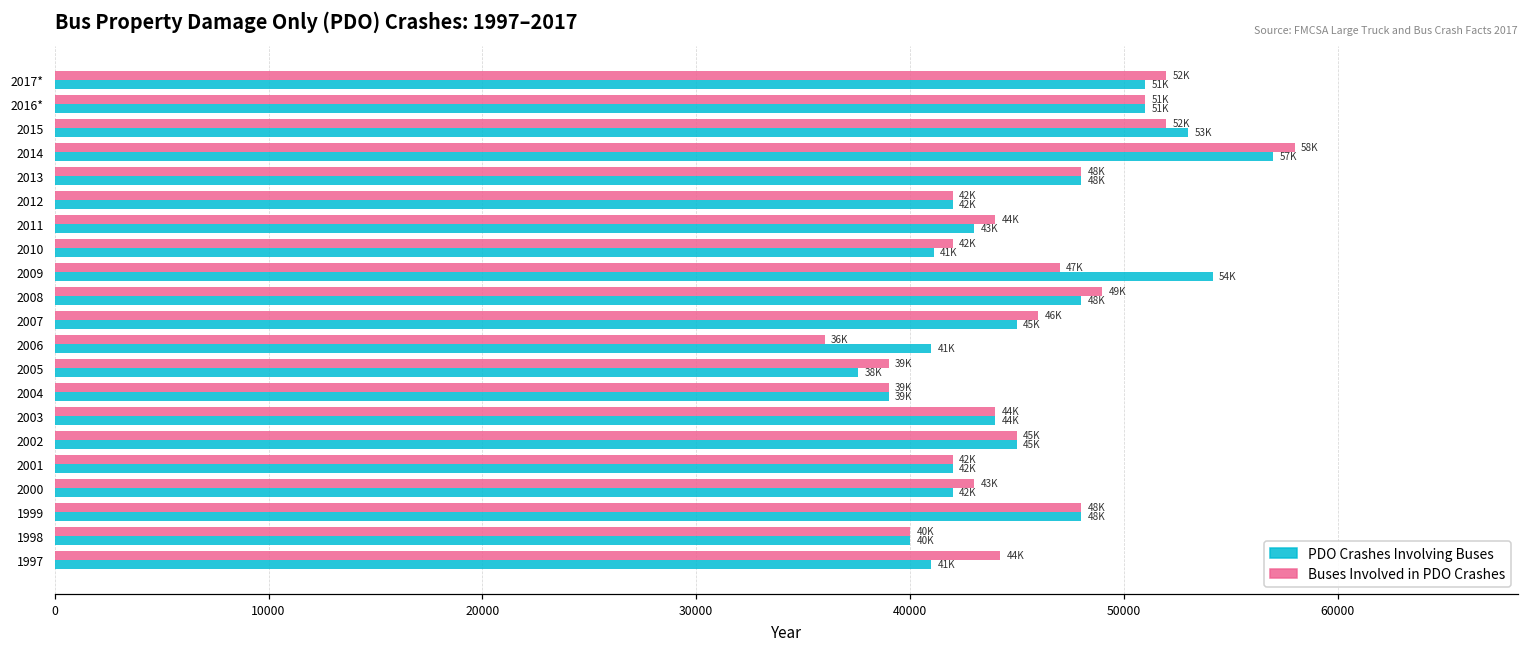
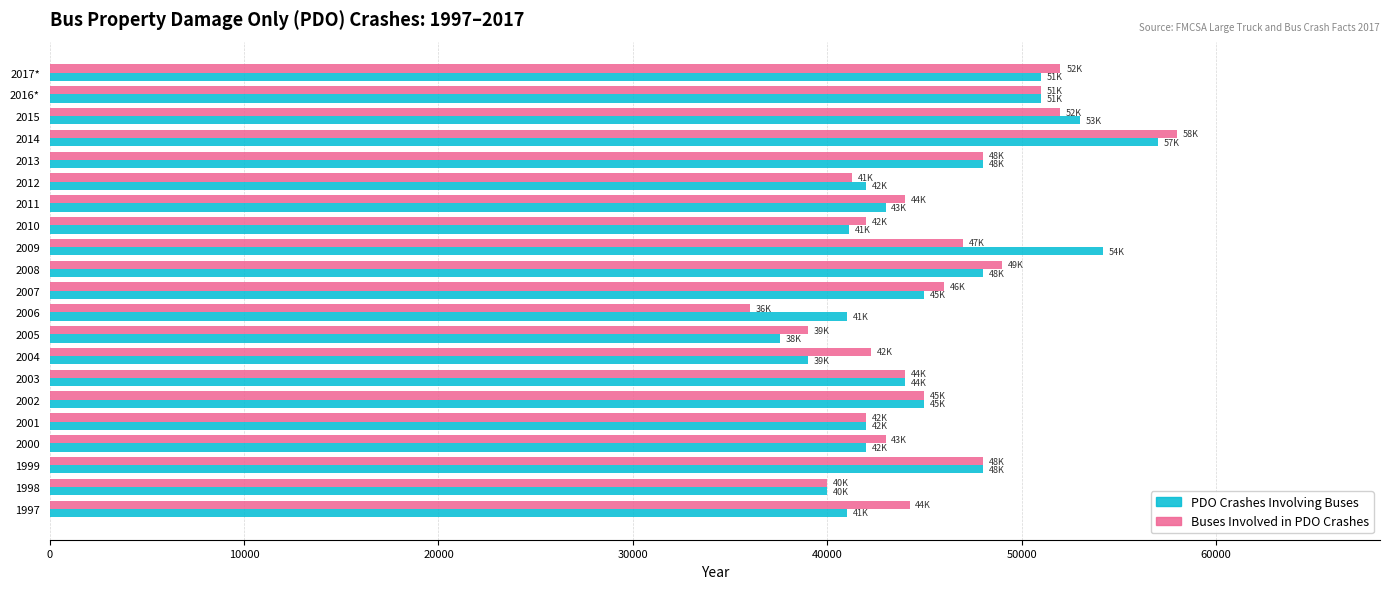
  {
    "PDO Crashes Involving Buses": {
      "2017*": "51K",
      "2016*": "51K",
      "2015": "53K",
      "2014": "57K",
      "2013": "48K",
      "2012": "42K",
      "2011": "43K",
      "2010": "41K",
      "2009": "54K",
      "2008": "48K",
      "2007": "45K",
      "2006": "41K",
      "2005": "38K",
      "2004": "39K",
      "2003": "44K",
      "2002": "45K",
      "2001": "42K",
      "2000": "42K",
      "1999": "48K",
      "1998": "40K",
      "1997": "41K"
    },
    "Buses Involved in PDO Crashes": {
      "2017*": "52K",
      "2016*": "51K",
      "2015": "52K",
      "2014": "58K",
      "2013": "48K",
-     "2012": "42K",
+     "2012": "41K",
      "2011": "44K",
      "2010": "42K",
      "2009": "47K",
      "2008": "49K",
      "2007": "46K",
      "2006": "36K",
      "2005": "39K",
-     "2004": "39K",
+     "2004": "42K",
      "2003": "44K",
      "2002": "45K",
      "2001": "42K",
      "2000": "43K",
      "1999": "48K",
      "1998": "40K",
      "1997": "44K"
    }
  }
